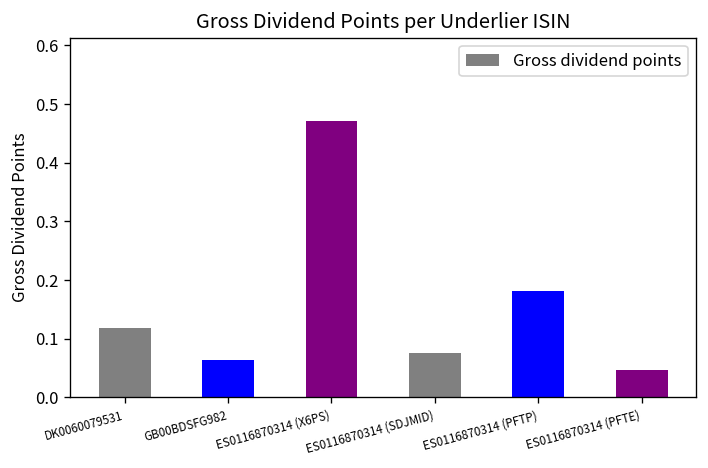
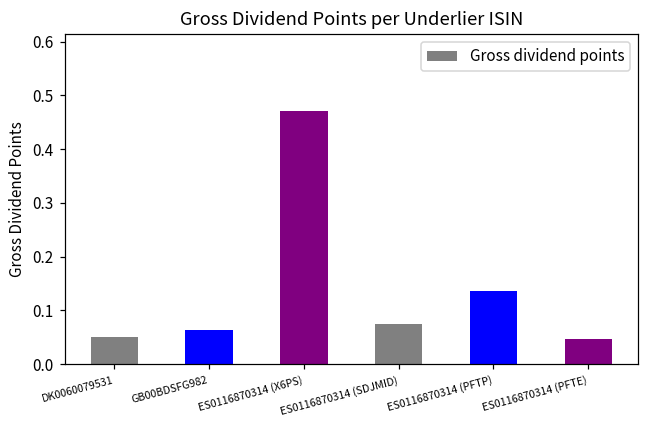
  {
-   "DK0060079531": 0.12,
+   "DK0060079531": 0.05,
    "GB00BDSFG982": 0.06,
    "ES0116870314 (X6PS)": 0.47,
    "ES0116870314 (SDJMID)": 0.08,
-   "ES0116870314 (PFTP)": 0.18,
+   "ES0116870314 (PFTP)": 0.14,
    "ES0116870314 (PFTE)": 0.05
  }
